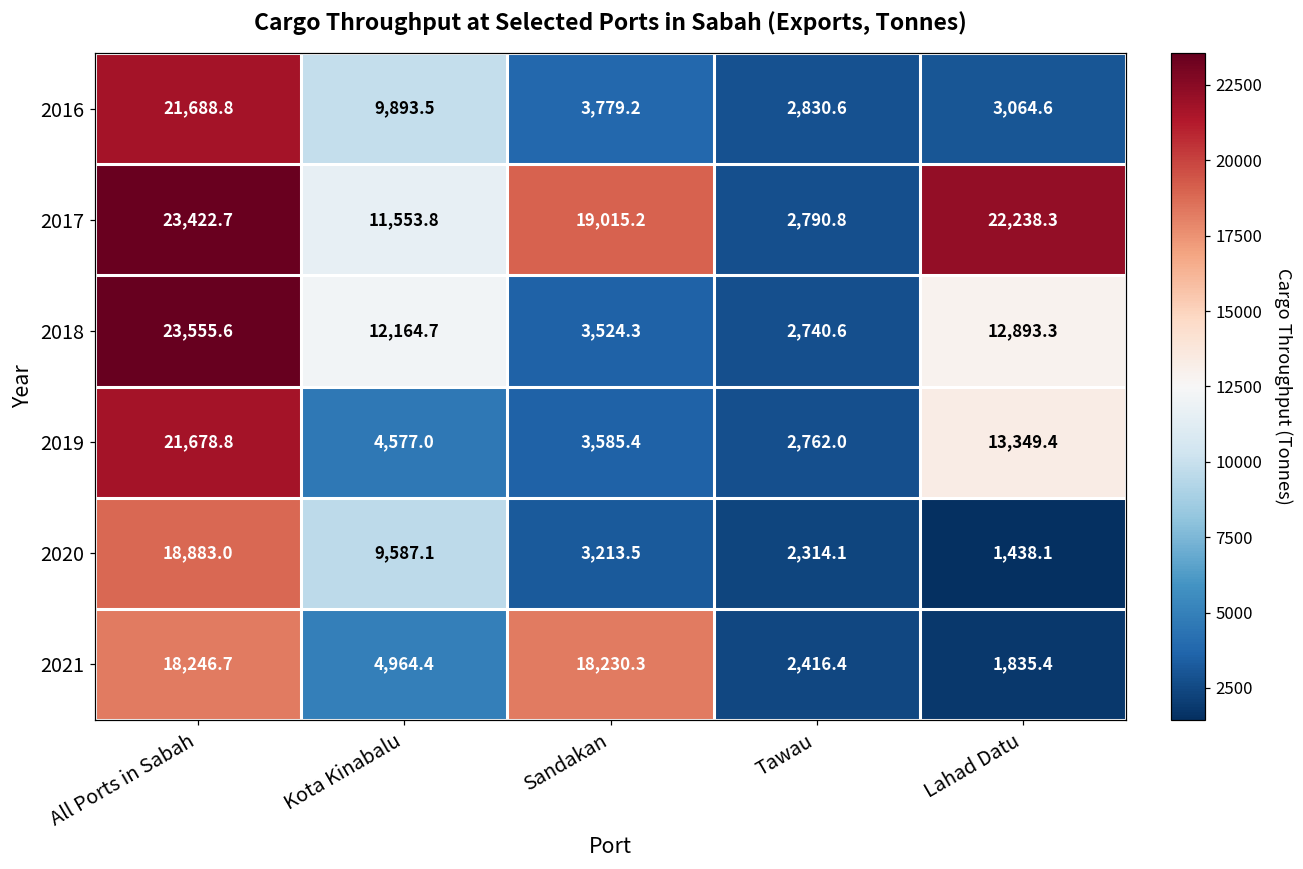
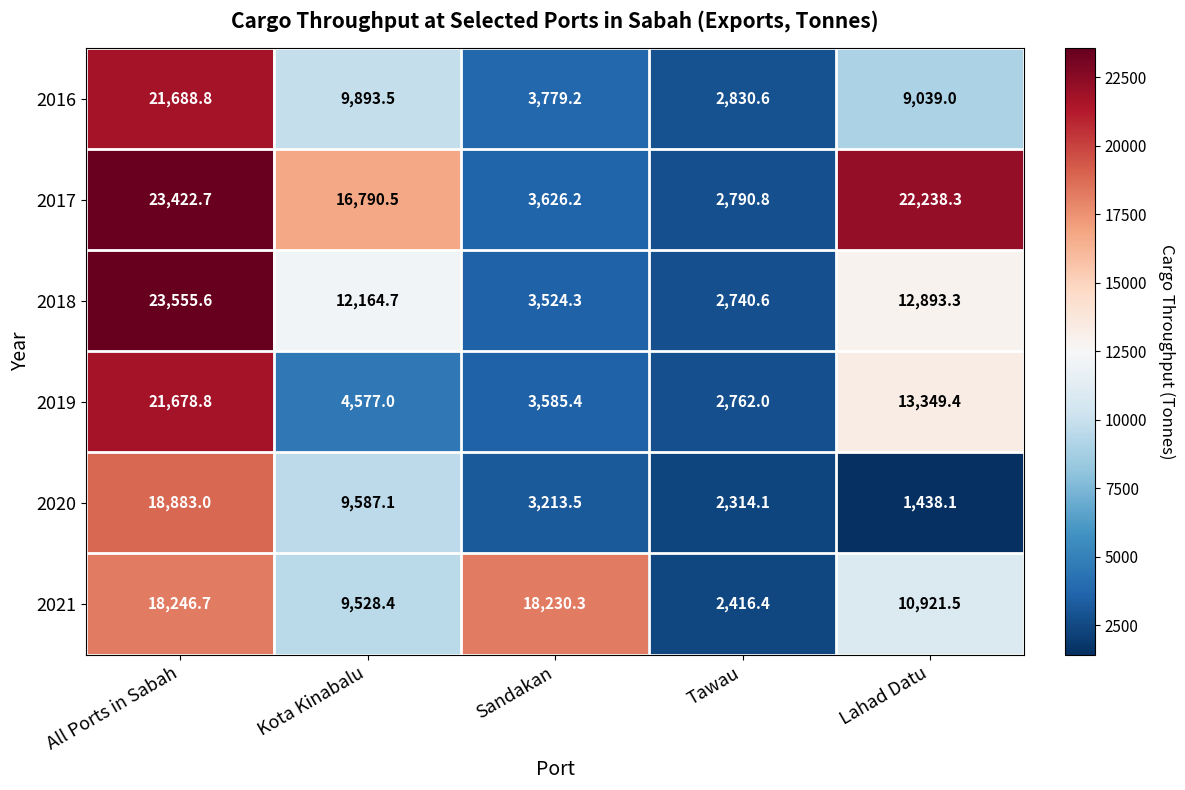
  {
    "2016": {
      "All Ports in Sabah": "21,688.8",
      "Kota Kinabalu": "9,893.5",
      "Sandakan": "3,779.2",
      "Tawau": "2,830.6",
-     "Lahad Datu": "3,064.6"
+     "Lahad Datu": "9,039.0"
    },
    "2017": {
      "All Ports in Sabah": "23,422.7",
-     "Kota Kinabalu": "11,553.8",
-     "Sandakan": "19,015.2",
+     "Kota Kinabalu": "16,790.5",
+     "Sandakan": "3,626.2",
      "Tawau": "2,790.8",
      "Lahad Datu": "22,238.3"
    },
    "2018": {
      "All Ports in Sabah": "23,555.6",
      "Kota Kinabalu": "12,164.7",
      "Sandakan": "3,524.3",
      "Tawau": "2,740.6",
      "Lahad Datu": "12,893.3"
    },
    "2019": {
      "All Ports in Sabah": "21,678.8",
      "Kota Kinabalu": "4,577.0",
      "Sandakan": "3,585.4",
      "Tawau": "2,762.0",
      "Lahad Datu": "13,349.4"
    },
    "2020": {
      "All Ports in Sabah": "18,883.0",
      "Kota Kinabalu": "9,587.1",
      "Sandakan": "3,213.5",
      "Tawau": "2,314.1",
      "Lahad Datu": "1,438.1"
    },
    "2021": {
      "All Ports in Sabah": "18,246.7",
-     "Kota Kinabalu": "4,964.4",
+     "Kota Kinabalu": "9,528.4",
      "Sandakan": "18,230.3",
      "Tawau": "2,416.4",
-     "Lahad Datu": "1,835.4"
+     "Lahad Datu": "10,921.5"
    }
  }
